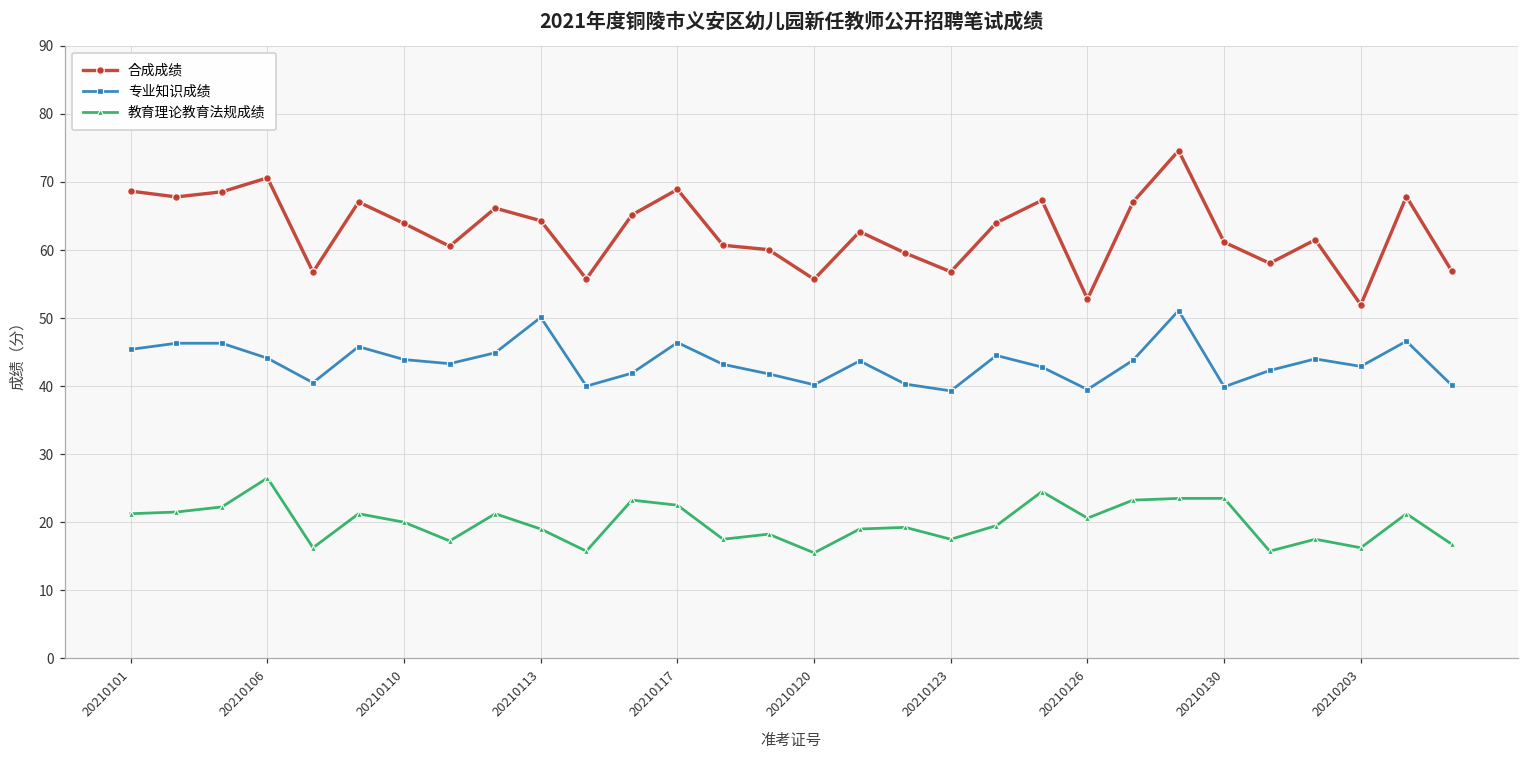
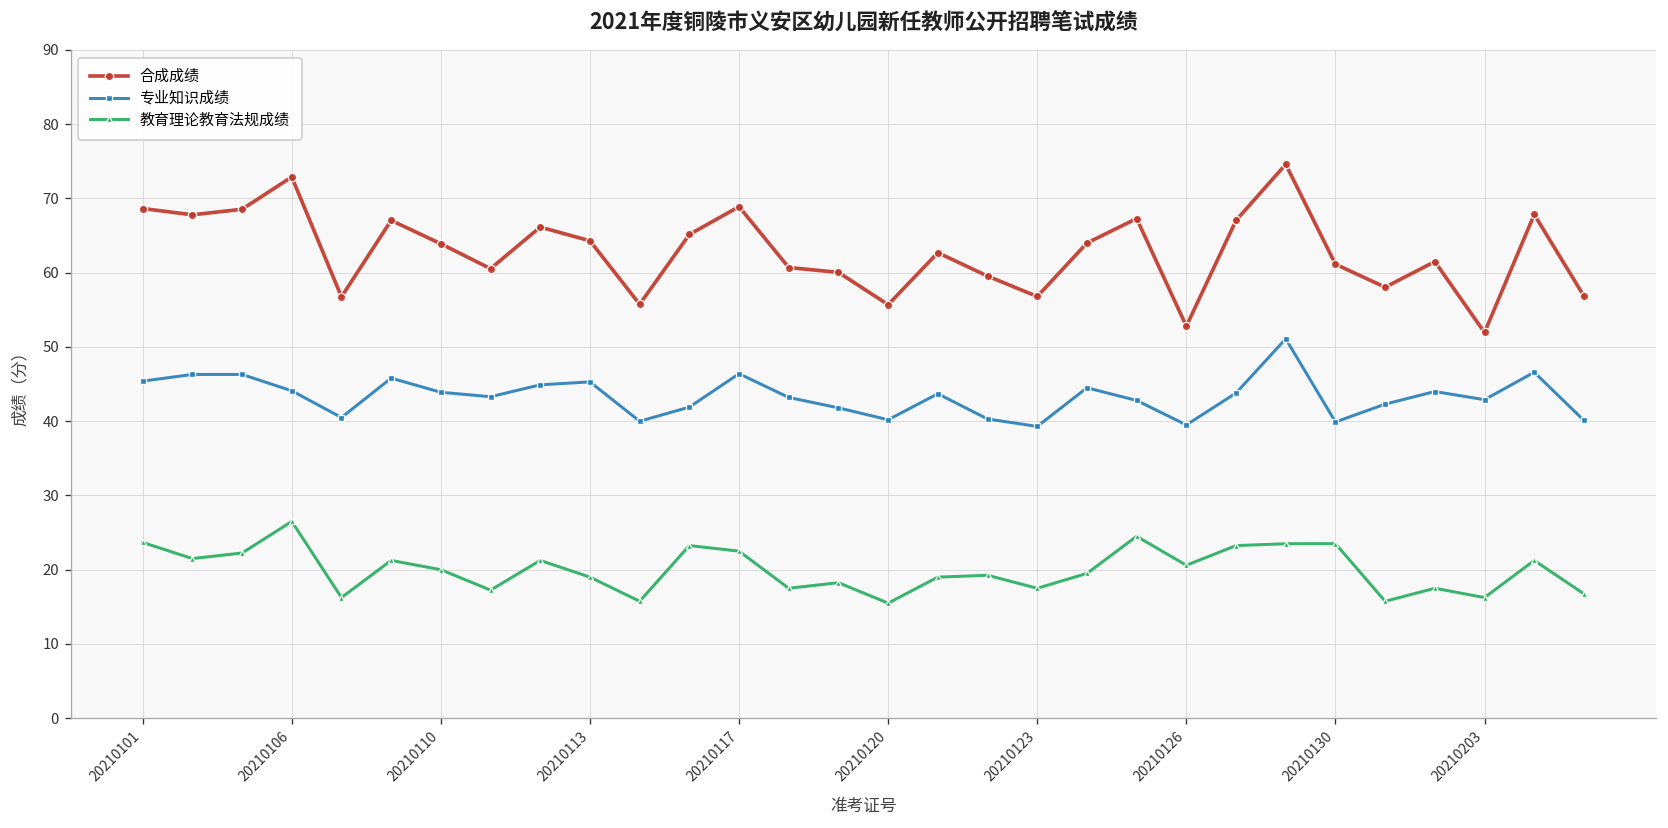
  {
    "合成成绩": {
      "20210101": 69,
-     "20210106": 71,
+     "20210106": 73,
      "20210110": 64,
      "20210113": 64,
      "20210117": 69,
      "20210120": 56,
      "20210123": 57,
      "20210126": 53,
      "20210130": 61,
      "20210203": 52
    },
    "专业知识成绩": {
      "20210101": 45,
      "20210106": 44,
      "20210110": 44,
-     "20210113": 50,
+     "20210113": 45,
      "20210117": 46,
      "20210120": 40,
      "20210123": 39,
      "20210126": 40,
      "20210130": 40,
      "20210203": 43
    },
    "教育理论教育法规成绩": {
-     "20210101": 21,
+     "20210101": 24,
      "20210106": 27,
      "20210110": 20,
      "20210113": 19,
      "20210117": 23,
      "20210120": 16,
      "20210123": 18,
      "20210126": 21,
      "20210130": 24,
      "20210203": 16
    }
  }
